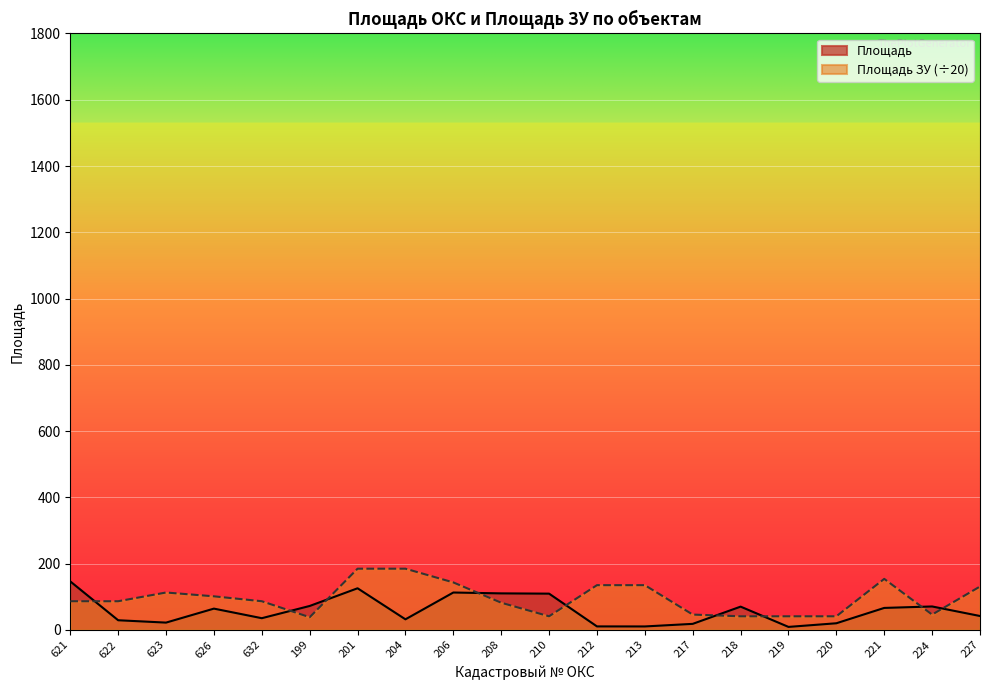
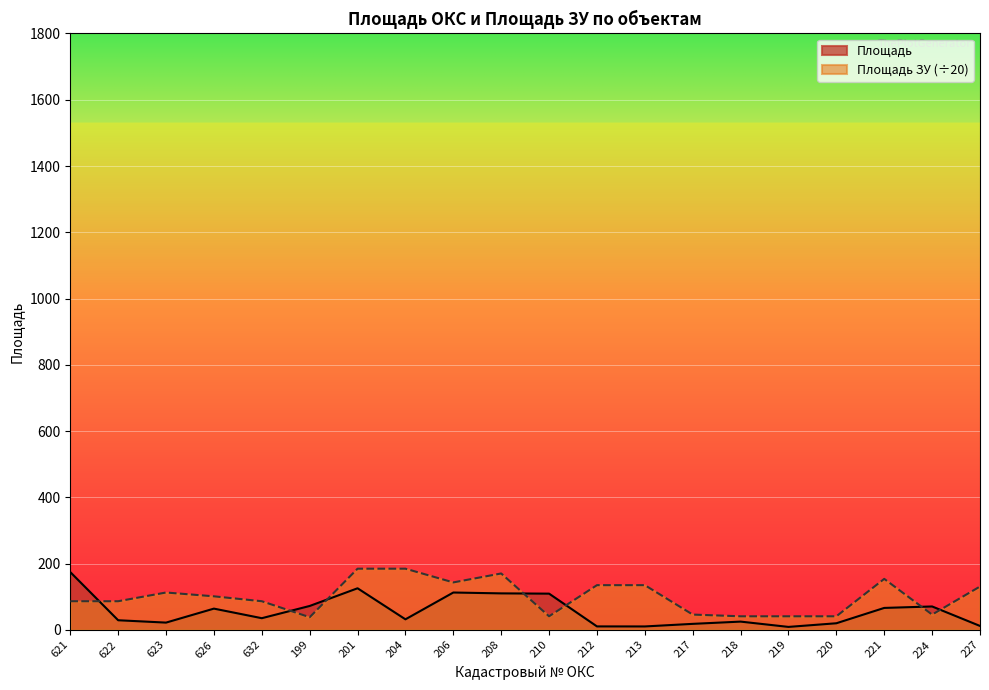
  {
    "Площадь": {
-     "621": 150,
+     "621": 170,
      "622": 30,
      "623": 20,
      "626": 60,
      "632": 40,
      "199": 70,
      "201": 130,
      "204": 30,
      "206": 110,
      "208": 110,
      "210": 110,
      "212": 10,
      "213": 10,
      "217": 20,
-     "218": 70,
+     "218": 30,
      "219": 10,
      "220": 20,
      "221": 70,
      "224": 70,
-     "227": 40
+     "227": 10
    },
    "Площадь ЗУ (÷20)": {
      "621": 90,
      "622": 90,
      "623": 110,
      "626": 100,
      "632": 90,
      "199": 40,
      "201": 180,
      "204": 180,
      "206": 140,
-     "208": 80,
+     "208": 170,
      "210": 40,
      "212": 140,
      "213": 140,
      "217": 50,
      "218": 40,
      "219": 40,
      "220": 40,
      "221": 150,
      "224": 50,
      "227": 130
    }
  }
